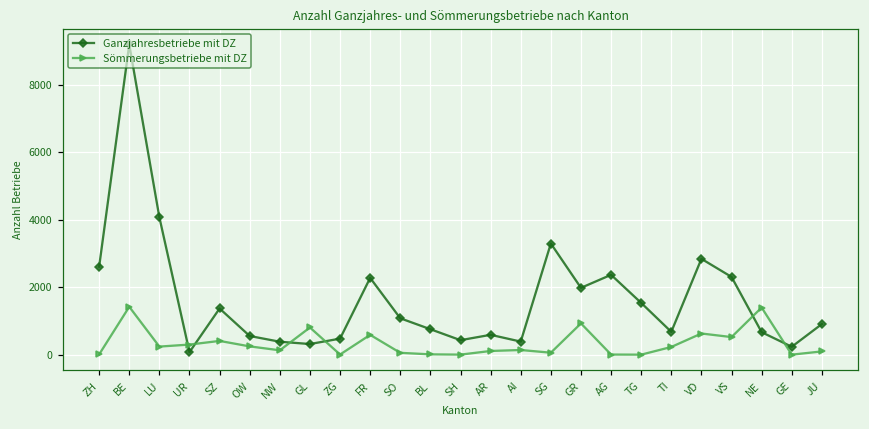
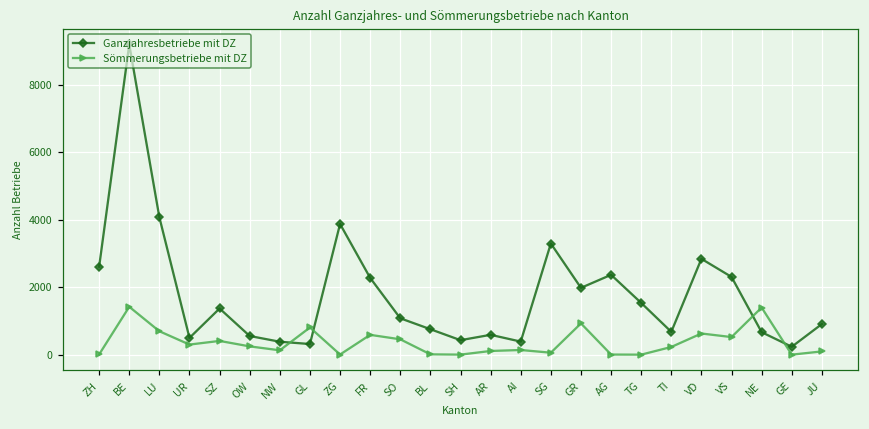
  {
    "Ganzjahresbetriebe mit DZ": {
      "ZH": 2600,
      "LU": 4100,
-     "UR": 100,
+     "UR": 500,
      "SZ": 1400,
      "OW": 600,
      "NW": 400,
      "GL": 300,
-     "ZG": 500,
+     "ZG": 3900,
      "FR": 2300,
      "SO": 1100,
      "BL": 800,
      "SH": 400,
      "AR": 600,
      "AI": 400,
      "SG": 3300,
      "GR": 2000,
      "AG": 2400,
      "TG": 1500,
      "TI": 700,
      "VD": 2800,
      "VS": 2300,
      "NE": 700,
      "GE": 200,
      "JU": 900
    },
    "Sömmerungsbetriebe mit DZ": {
      "ZH": 0,
      "BE": 1400,
-     "LU": 200,
+     "LU": 700,
      "UR": 300,
      "SZ": 400,
      "OW": 200,
      "NW": 100,
      "GL": 800,
      "ZG": 0,
      "FR": 600,
-     "SO": 100,
+     "SO": 500,
      "BL": 0,
      "SH": 0,
      "AR": 100,
      "AI": 100,
      "SG": 100,
      "GR": 900,
      "AG": 0,
      "TG": 0,
      "TI": 200,
      "VD": 600,
      "VS": 500,
      "NE": 1400,
      "GE": 0,
      "JU": 100
    }
  }
